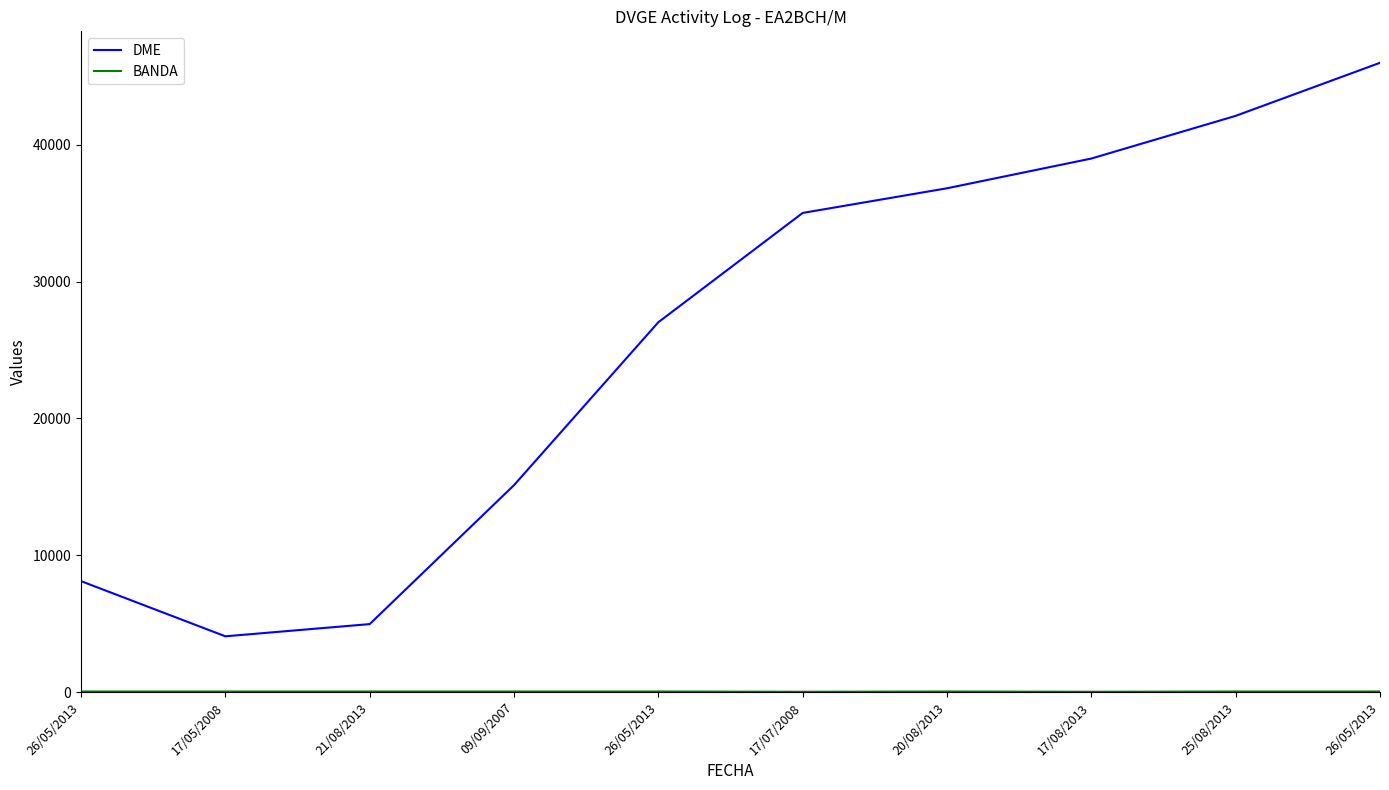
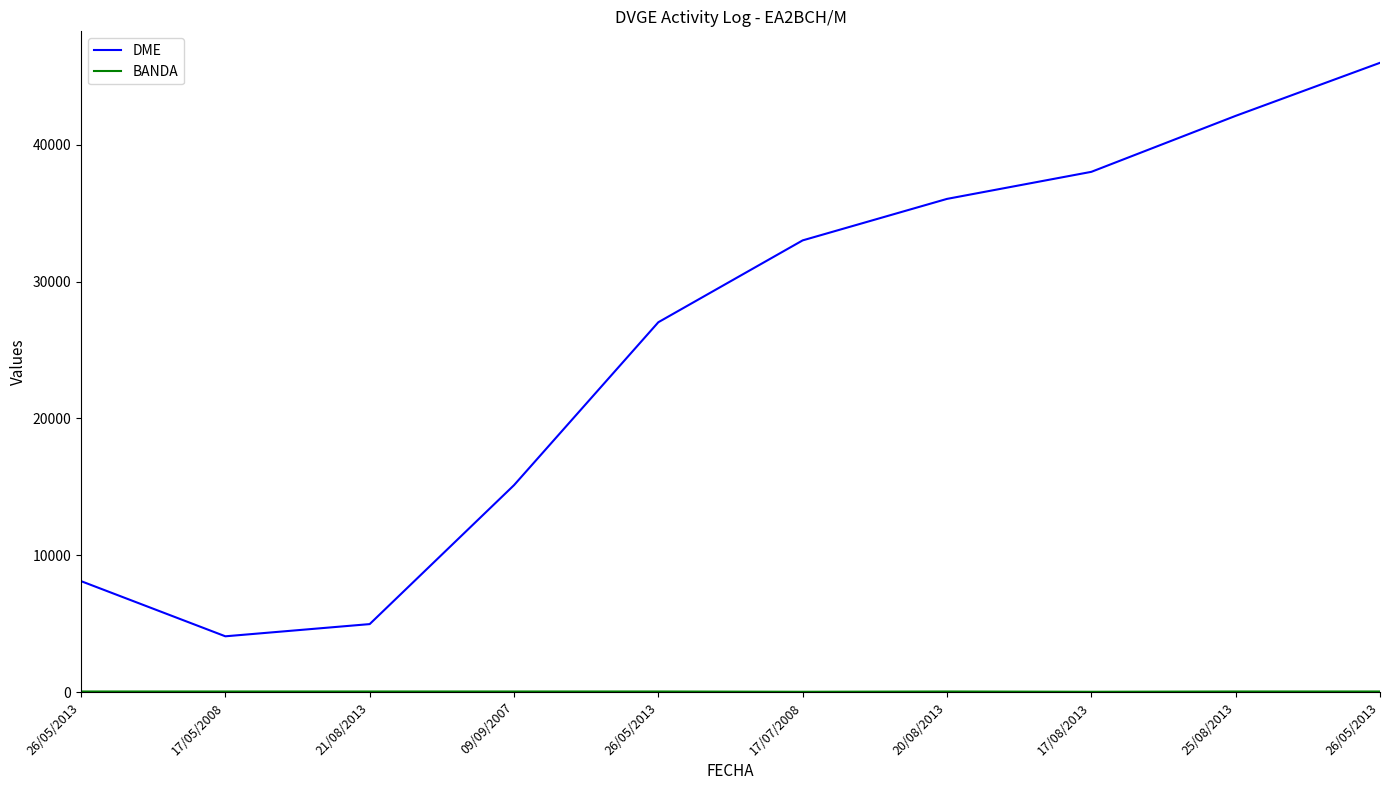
  {
    "DME": {
      "17/05/2008": 4100,
      "21/08/2013": 5000,
      "09/09/2007": 15100,
-     "17/07/2008": 35000,
-     "20/08/2013": 36800,
-     "17/08/2013": 39000,
+     "17/07/2008": 33000,
+     "20/08/2013": 36100,
+     "17/08/2013": 38000,
      "25/08/2013": 42100
    },
    "BANDA": {
      "17/05/2008": 0,
      "21/08/2013": 0,
      "09/09/2007": 0,
      "17/07/2008": 0,
      "20/08/2013": 0,
      "17/08/2013": 0,
      "25/08/2013": 0
    }
  }
